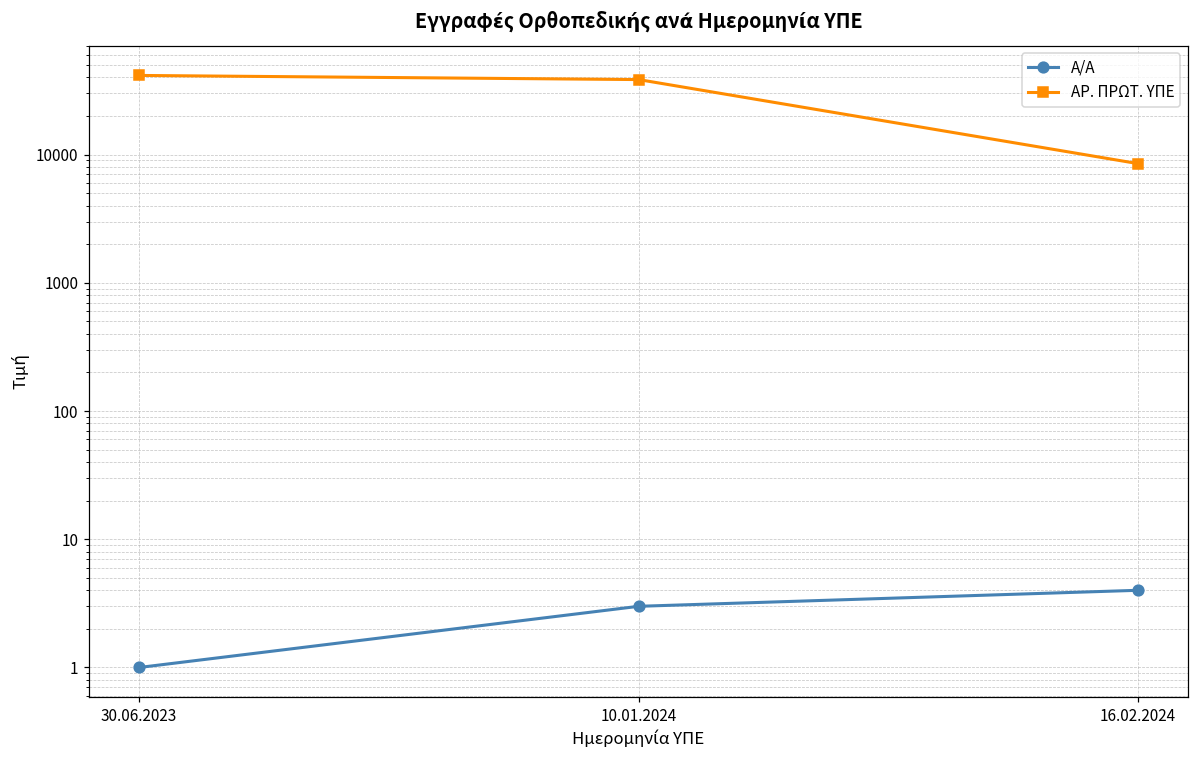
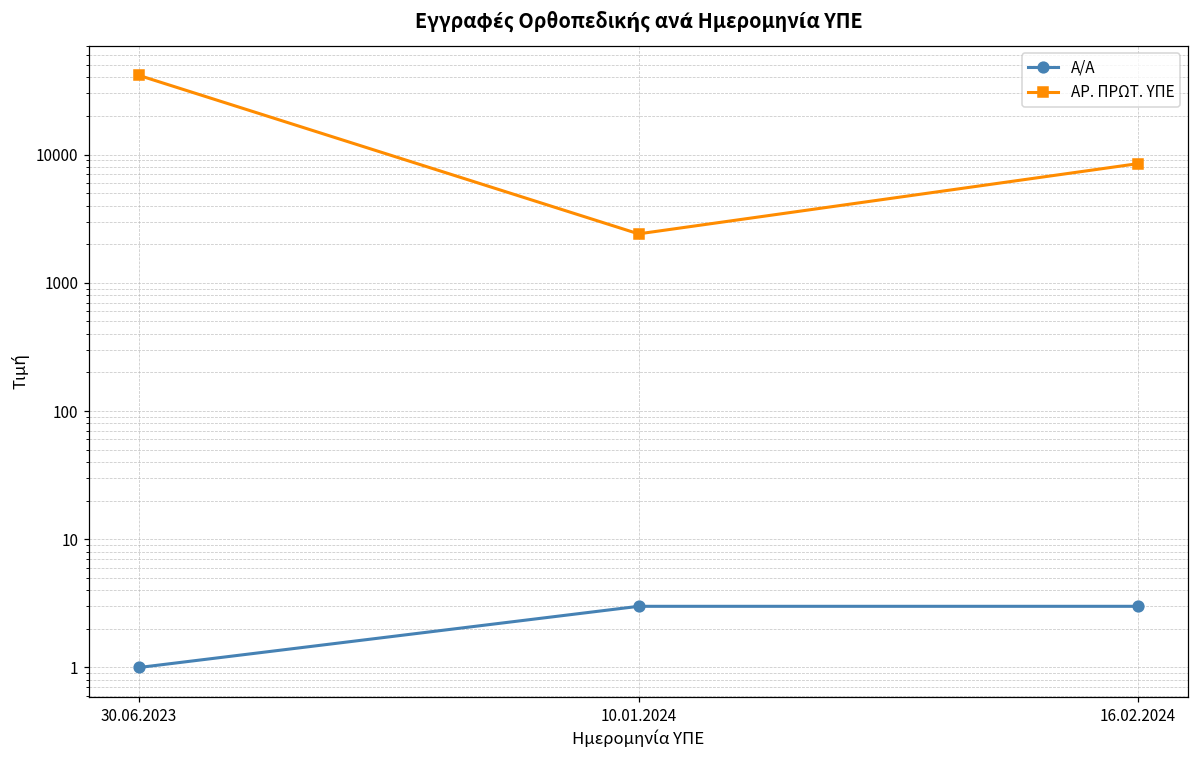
  {
    "Α/Α": {
      "30.06.2023": 1,
      "10.01.2024": 3,
-     "16.02.2024": 4
+     "16.02.2024": 3
    },
    "ΑΡ. ΠΡΩΤ. ΥΠΕ": {
      "30.06.2023": 41000,
-     "10.01.2024": 38000,
+     "10.01.2024": 2400,
      "16.02.2024": 9000
    }
  }
